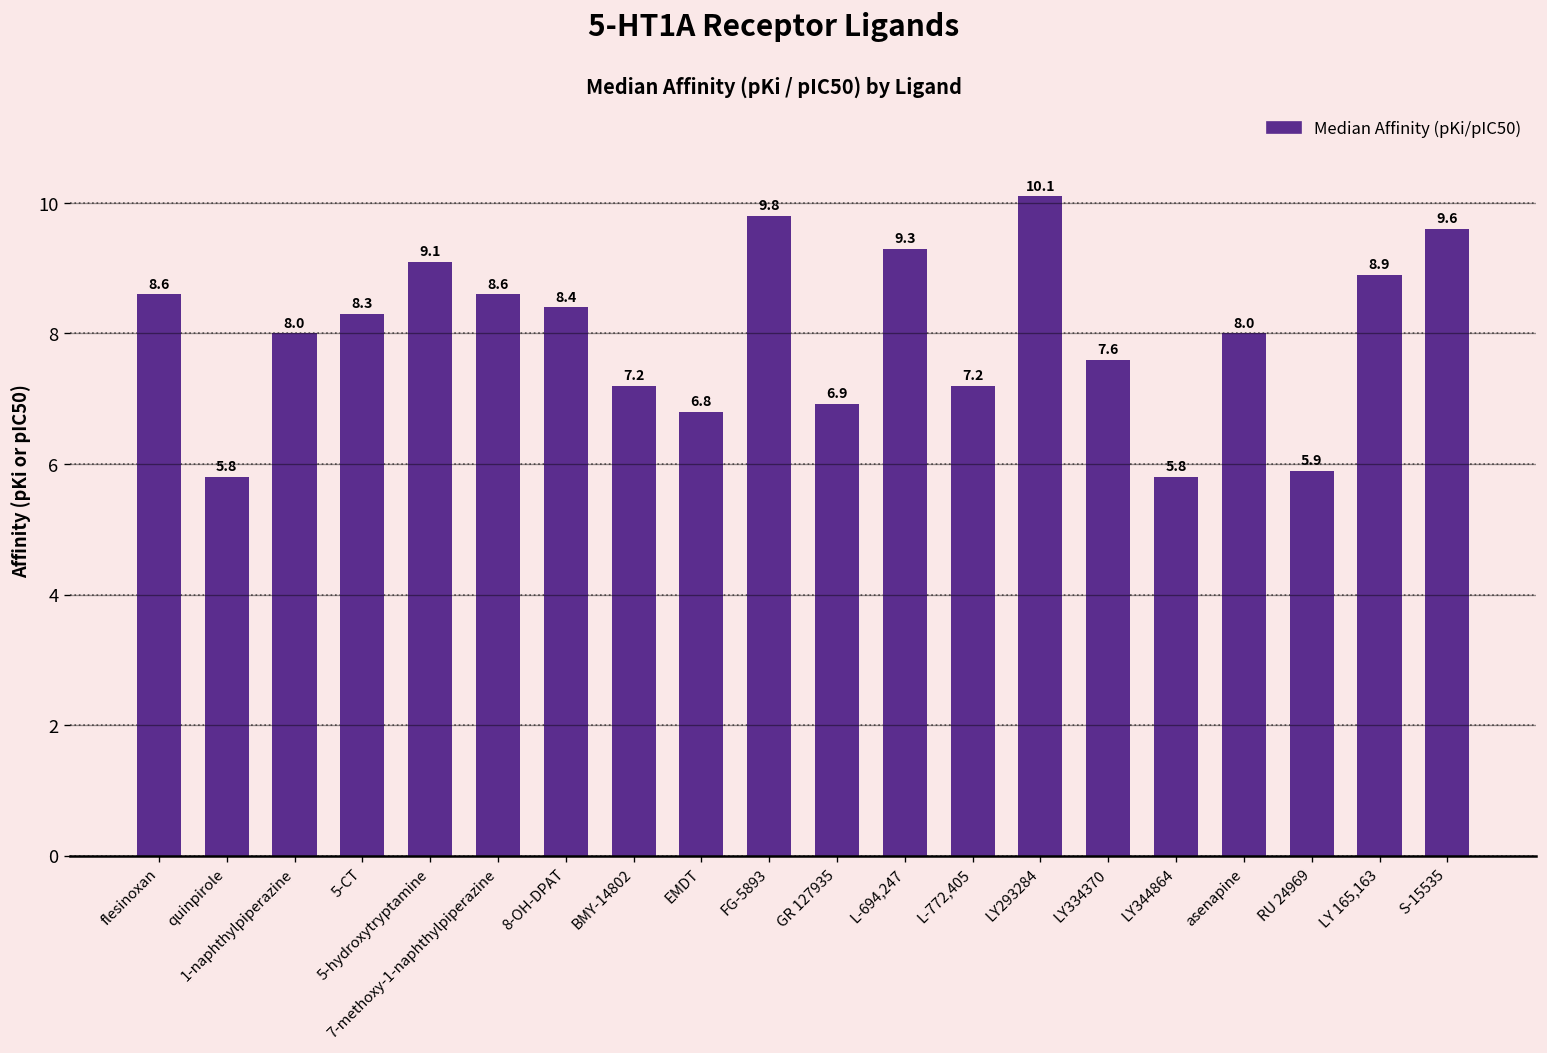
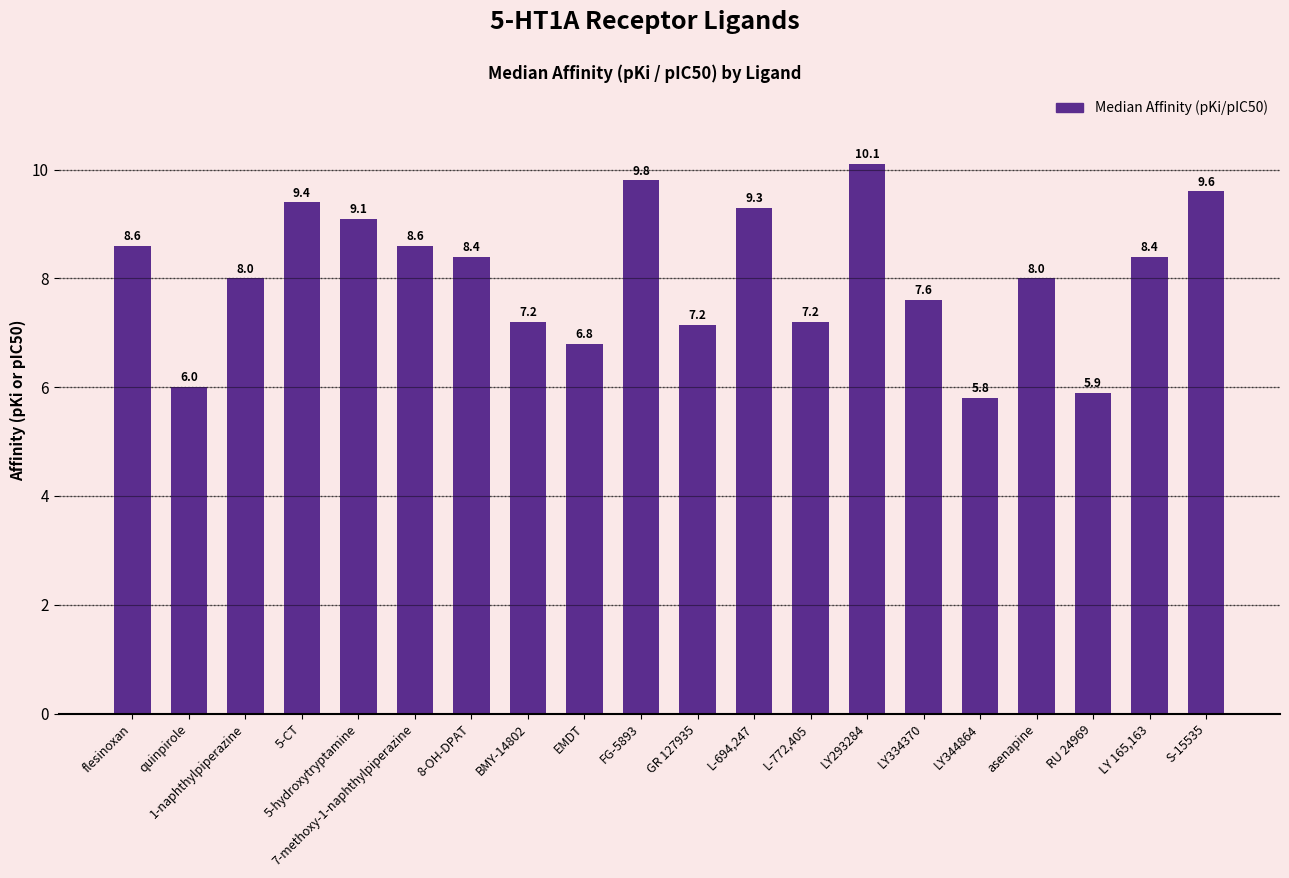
  {
    "flesinoxan": 8.6,
-   "quinpirole": 5.8,
+   "quinpirole": 6.0,
    "1-naphthylpiperazine": 8.0,
-   "5-CT": 8.3,
+   "5-CT": 9.4,
    "5-hydroxytryptamine": 9.1,
    "7-methoxy-1-naphthylpiperazine": 8.6,
    "8-OH-DPAT": 8.4,
    "BMY-14802": 7.2,
    "EMDT": 6.8,
    "FG-5893": 9.8,
-   "GR 127935": 6.9,
+   "GR 127935": 7.2,
    "L-694,247": 9.3,
    "L-772,405": 7.2,
    "LY293284": 10.1,
    "LY334370": 7.6,
    "LY344864": 5.8,
    "asenapine": 8.0,
    "RU 24969": 5.9,
-   "LY 165,163": 8.9,
+   "LY 165,163": 8.4,
    "S-15535": 9.6
  }
